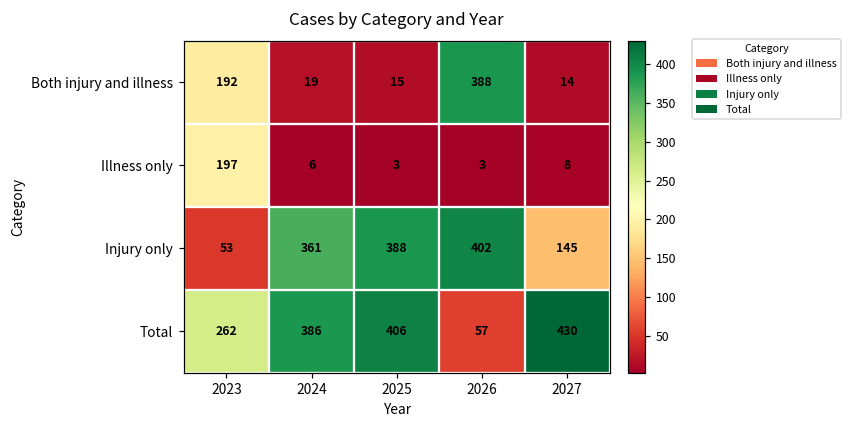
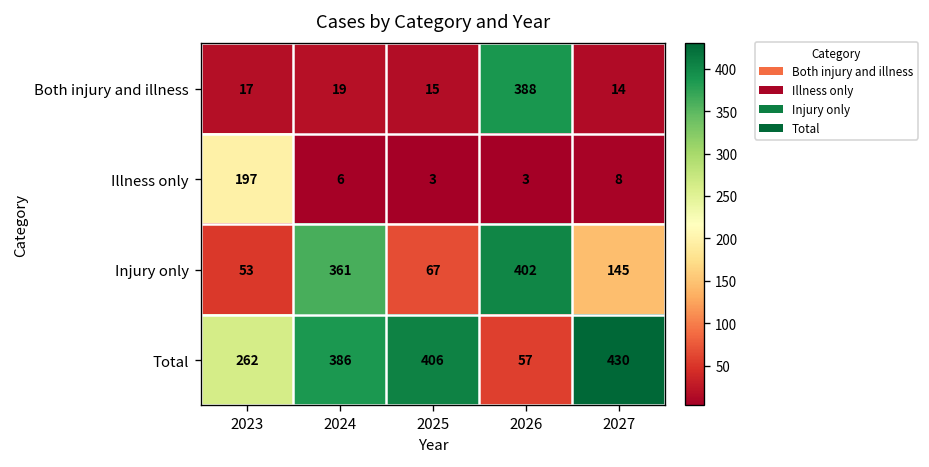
  {
    "Both injury and illness": {
-     "2023": 192,
+     "2023": 17,
      "2024": 19,
      "2025": 15,
      "2026": 388,
      "2027": 14
    },
    "Illness only": {
      "2023": 197,
      "2024": 6,
      "2025": 3,
      "2026": 3,
      "2027": 8
    },
    "Injury only": {
      "2023": 53,
      "2024": 361,
-     "2025": 388,
+     "2025": 67,
      "2026": 402,
      "2027": 145
    },
    "Total": {
      "2023": 262,
      "2024": 386,
      "2025": 406,
      "2026": 57,
      "2027": 430
    }
  }
